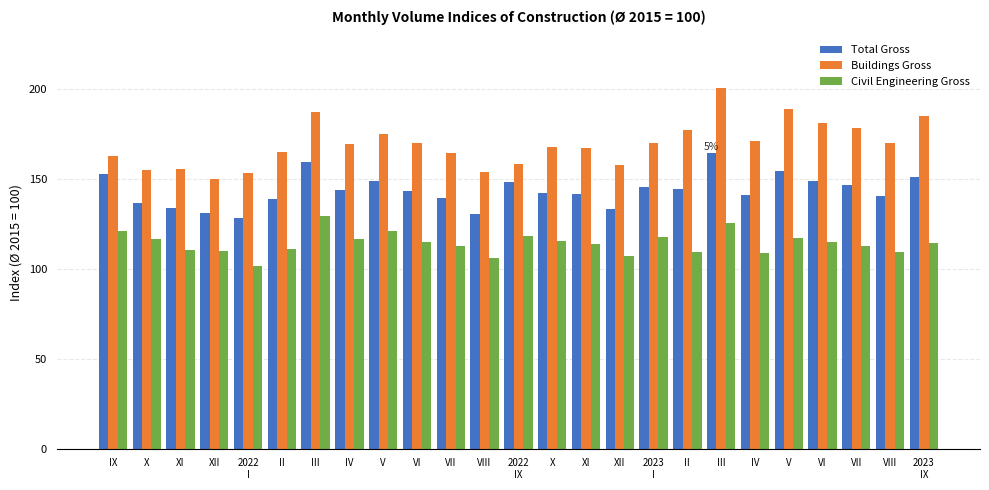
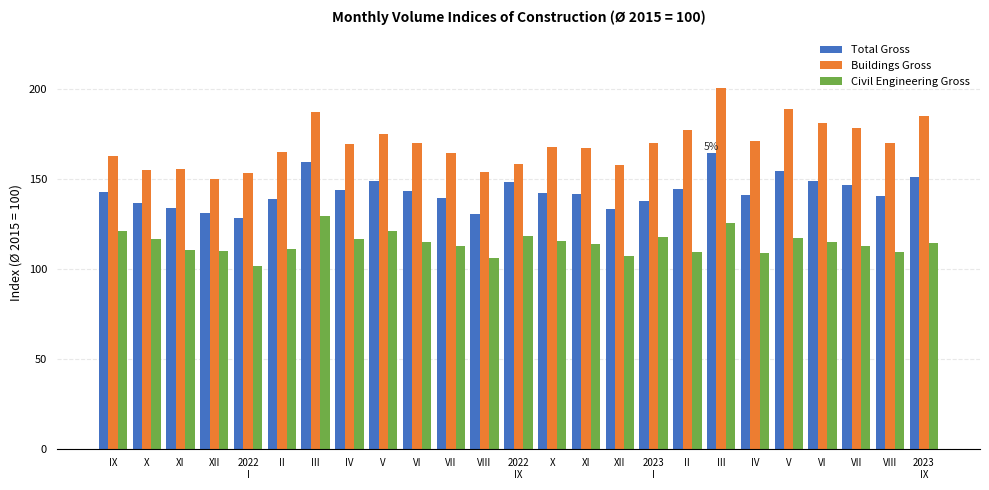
  {
    "Total Gross": {
-     "IX": 153,
+     "IX": 143,
      "2022 I": 128,
      "2022 IX": 148,
-     "2023 I": 145,
+     "2023 I": 138,
      "2023 IX": 151
    },
    "Buildings Gross": {
      "IX": 163,
      "2022 I": 153,
      "2022 IX": 159,
      "2023 I": 170,
      "2023 IX": 185
    },
    "Civil Engineering Gross": {
      "IX": 121,
      "2022 I": 102,
      "2022 IX": 118,
      "2023 I": 118,
      "2023 IX": 114
    }
  }
